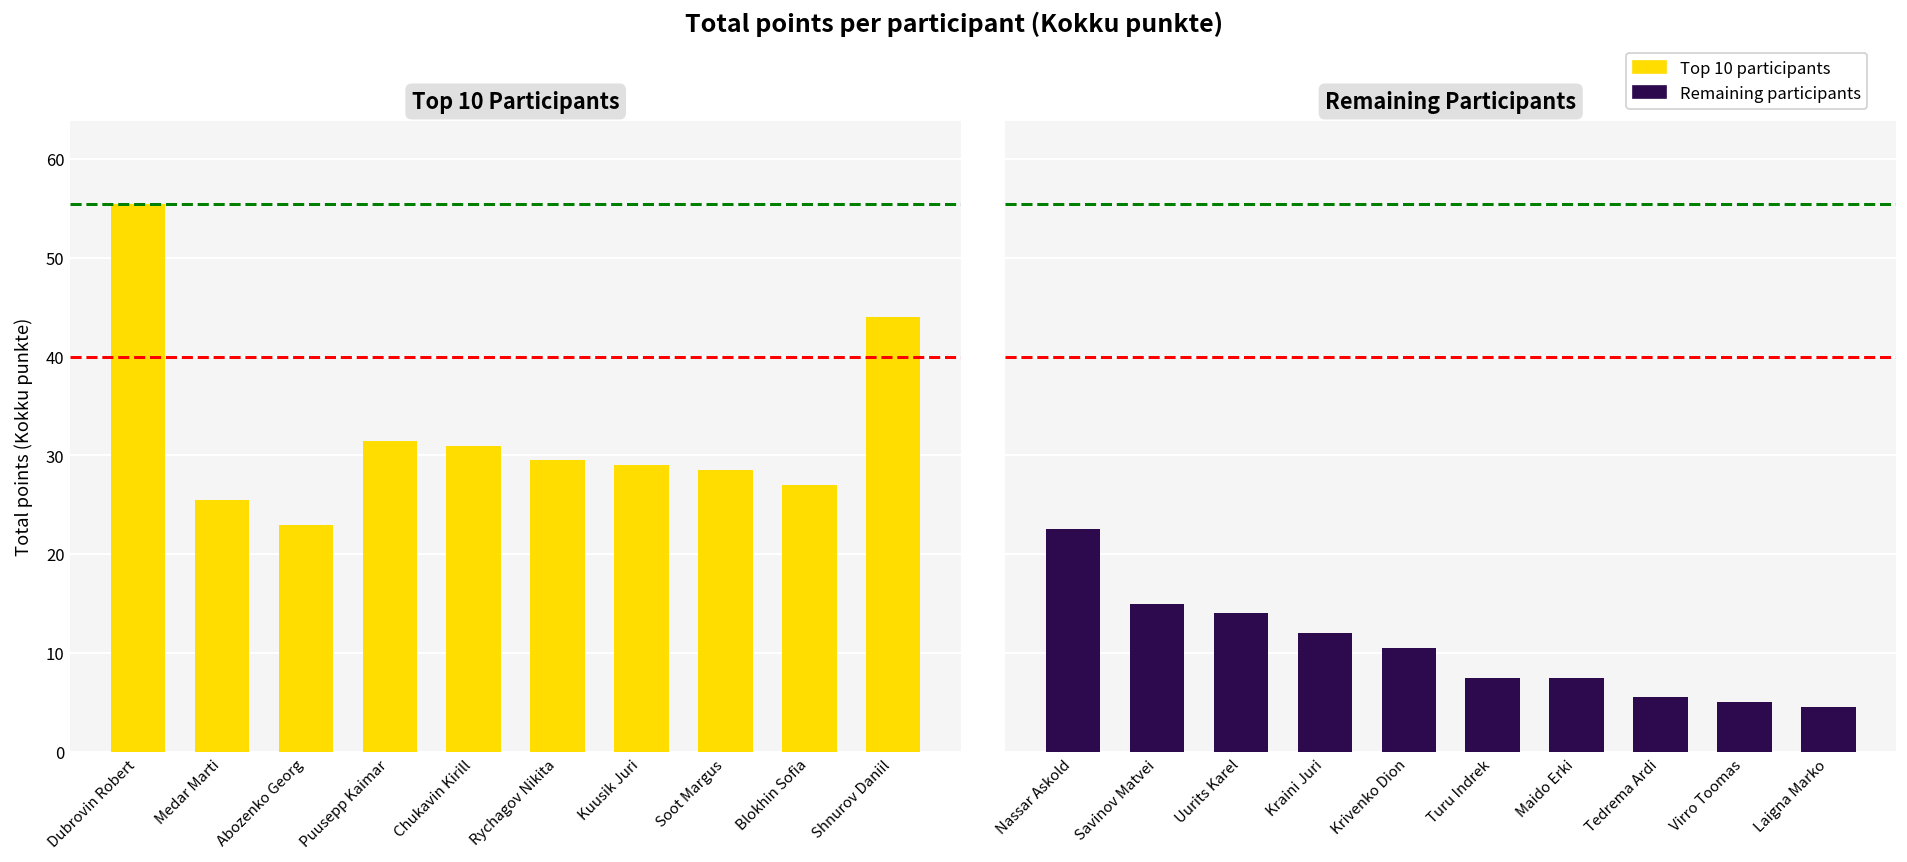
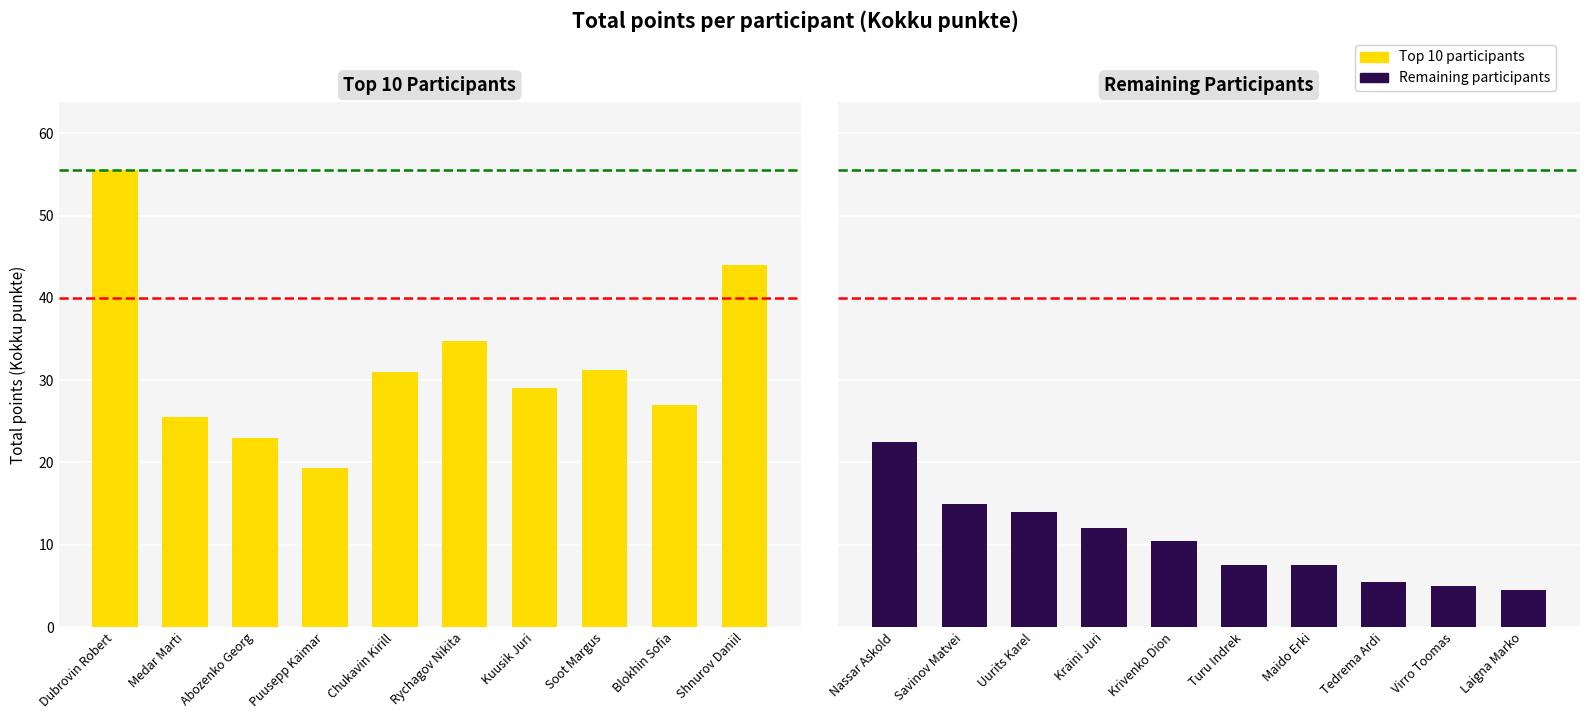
  {
    "Top 10 Participants": {
      "Dubrovin Robert": 56,
      "Medar Marti": 26,
      "Abozenko Georg": 23,
-     "Puusepp Kaimar": 32,
+     "Puusepp Kaimar": 19,
      "Chukavin Kirill": 31,
-     "Rychagov Nikita": 30,
+     "Rychagov Nikita": 35,
      "Kuusik Juri": 29,
-     "Soot Margus": 29,
+     "Soot Margus": 31,
      "Blokhin Sofia": 27,
      "Shnurov Daniil": 44
    }
  }
